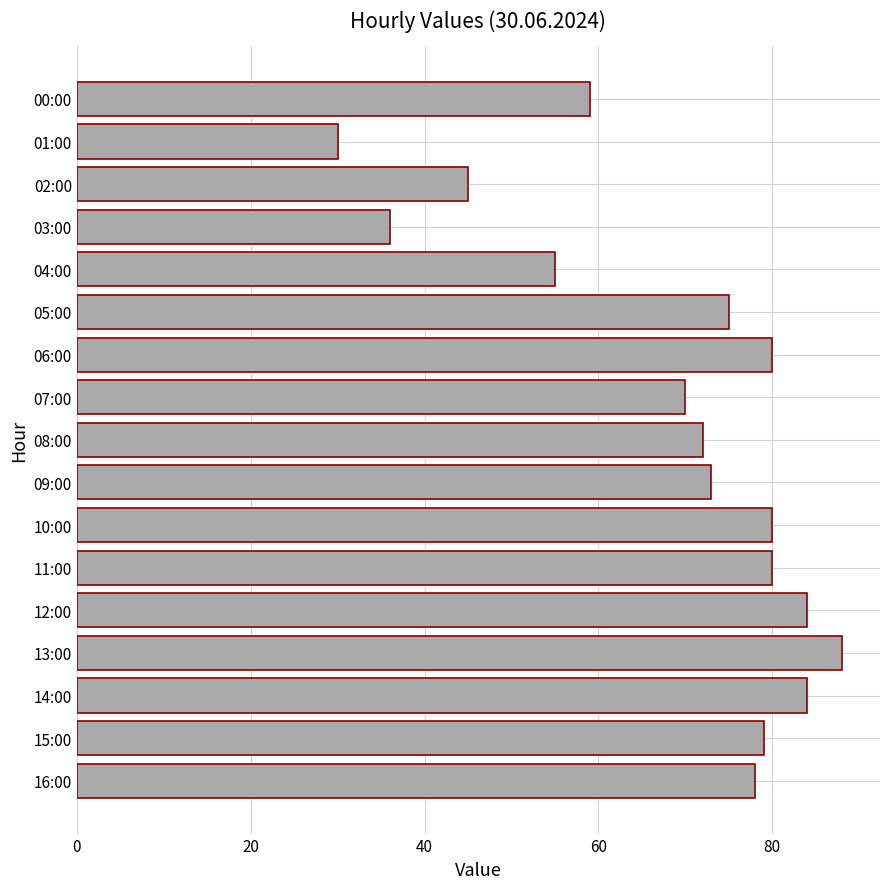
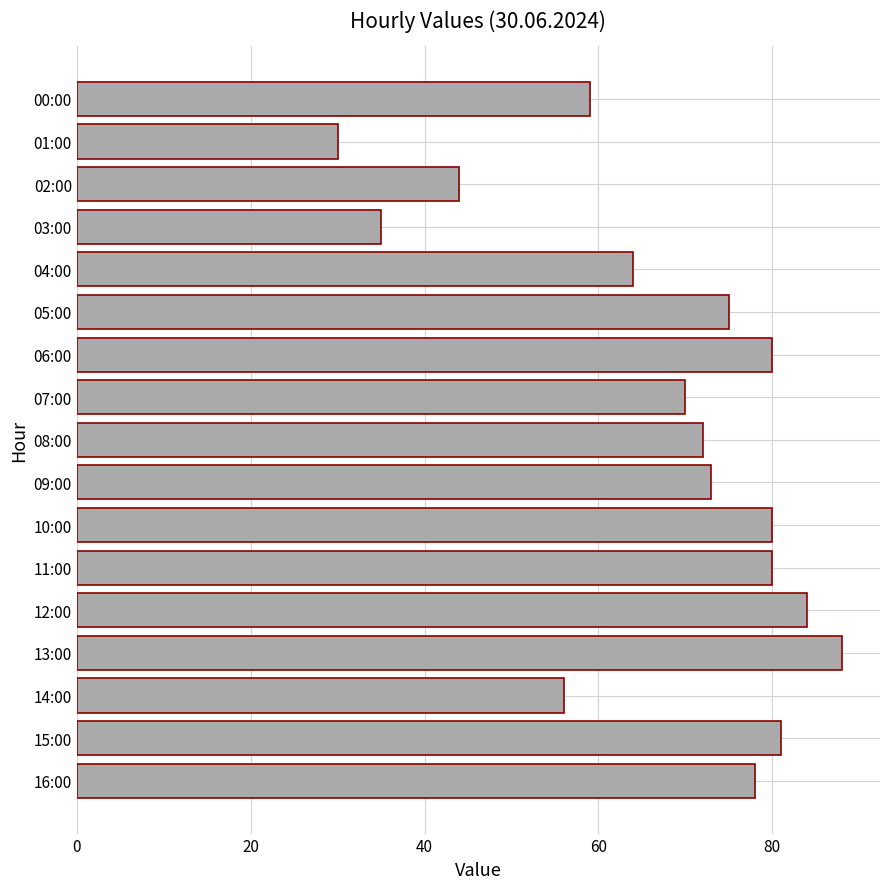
  {
    "00:00": 59,
    "01:00": 30,
-   "02:00": 45,
-   "03:00": 36,
-   "04:00": 55,
+   "02:00": 44,
+   "03:00": 35,
+   "04:00": 64,
    "05:00": 75,
    "06:00": 80,
    "07:00": 70,
    "08:00": 72,
    "09:00": 73,
    "10:00": 80,
    "11:00": 80,
    "12:00": 84,
    "13:00": 88,
-   "14:00": 84,
-   "15:00": 79,
+   "14:00": 56,
+   "15:00": 81,
    "16:00": 78
  }
